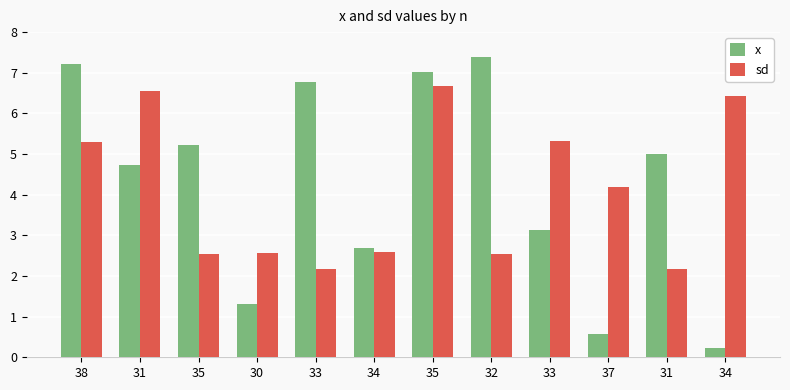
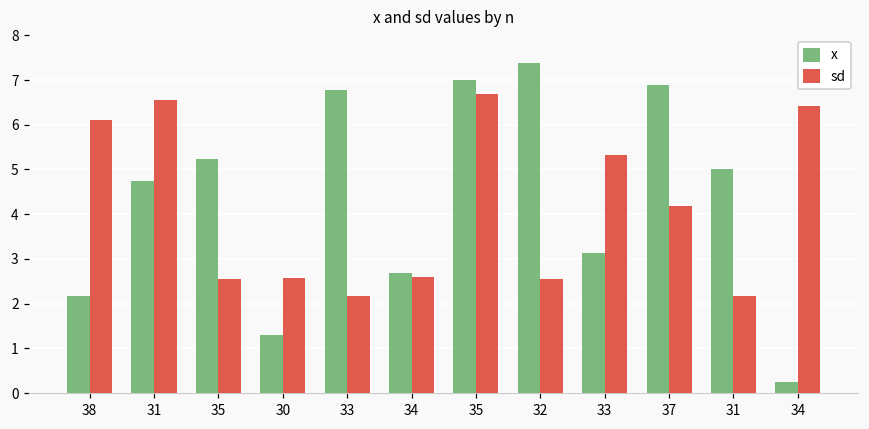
  {
    "x": {
-     "38": 7.2,
+     "38": 2.2,
      "30": 1.3,
      "32": 7.4,
-     "37": 0.6
+     "37": 6.9
    },
    "sd": {
-     "38": 5.3,
+     "38": 6.1,
      "30": 2.6,
      "32": 2.5,
      "37": 4.2
    }
  }
